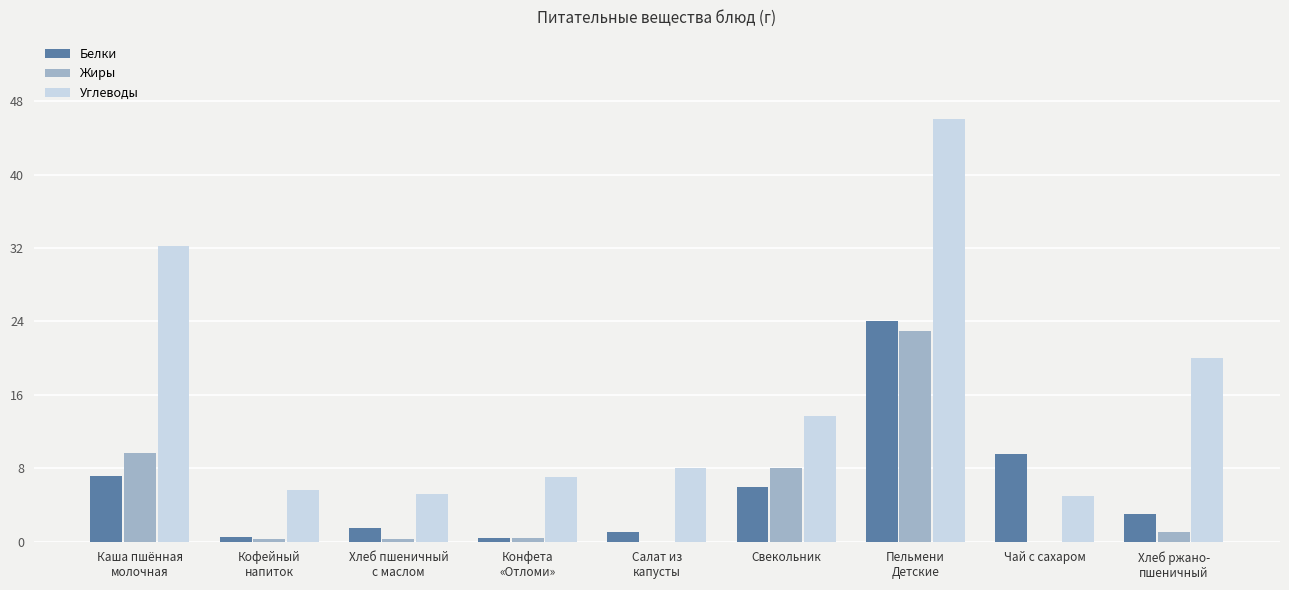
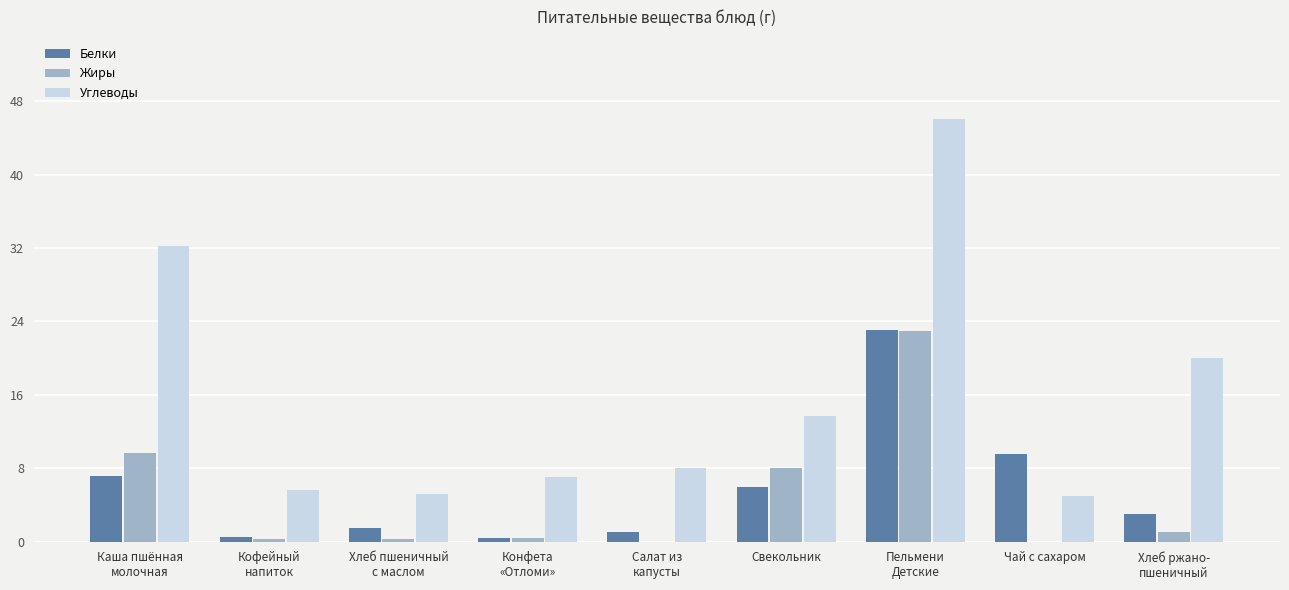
  {
    "Белки": {
      "Каша пшённая молочная": 7,
      "Кофейный напиток": 1,
      "Хлеб пшеничный с маслом": 2,
      "Конфета «Отломи»": 0,
      "Салат из капусты": 1,
      "Свекольник": 6,
-     "Пельмени Детские": 24,
+     "Пельмени Детские": 23,
      "Чай с сахаром": 10,
      "Хлеб ржано- пшеничный": 3
    },
    "Жиры": {
      "Каша пшённая молочная": 10,
      "Кофейный напиток": 0,
      "Хлеб пшеничный с маслом": 0,
      "Конфета «Отломи»": 0,
      "Салат из капусты": 0,
      "Свекольник": 8,
      "Пельмени Детские": 23,
      "Чай с сахаром": 0,
      "Хлеб ржано- пшеничный": 1
    },
    "Углеводы": {
      "Каша пшённая молочная": 32,
      "Кофейный напиток": 6,
      "Хлеб пшеничный с маслом": 5,
      "Конфета «Отломи»": 7,
      "Салат из капусты": 8,
      "Свекольник": 14,
      "Пельмени Детские": 46,
      "Чай с сахаром": 5,
      "Хлеб ржано- пшеничный": 20
    }
  }
